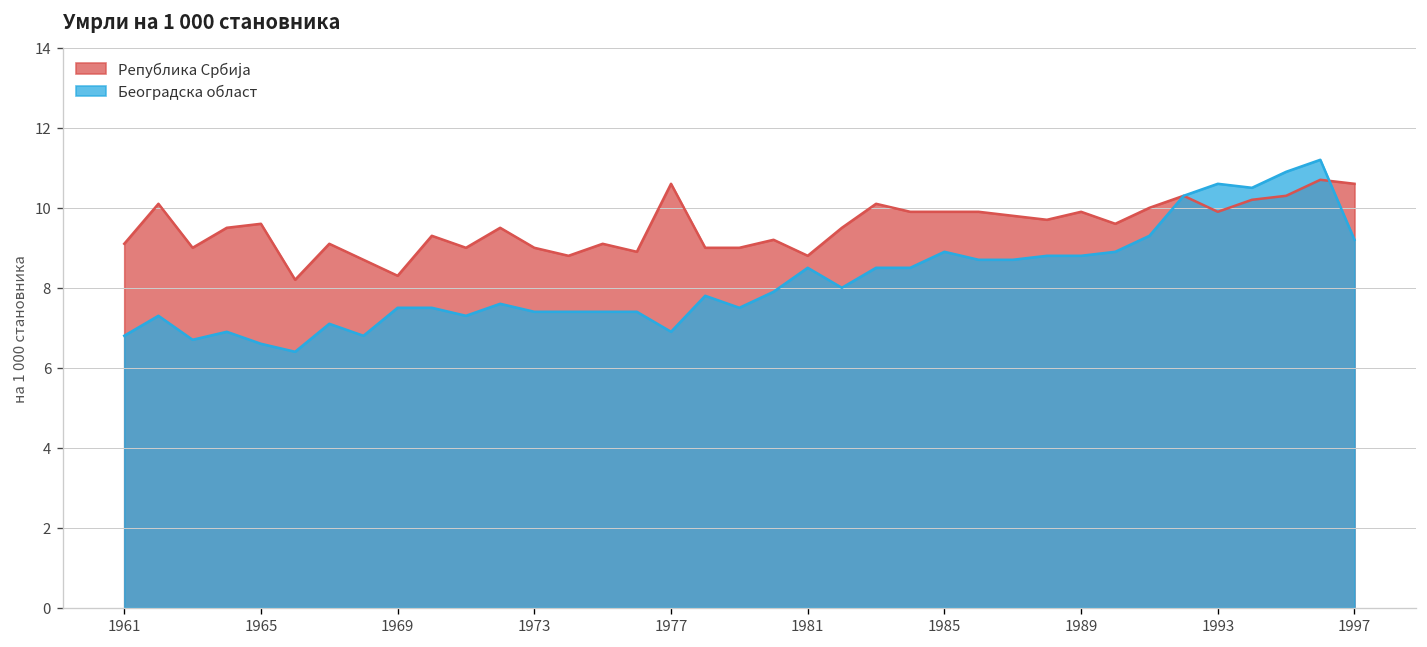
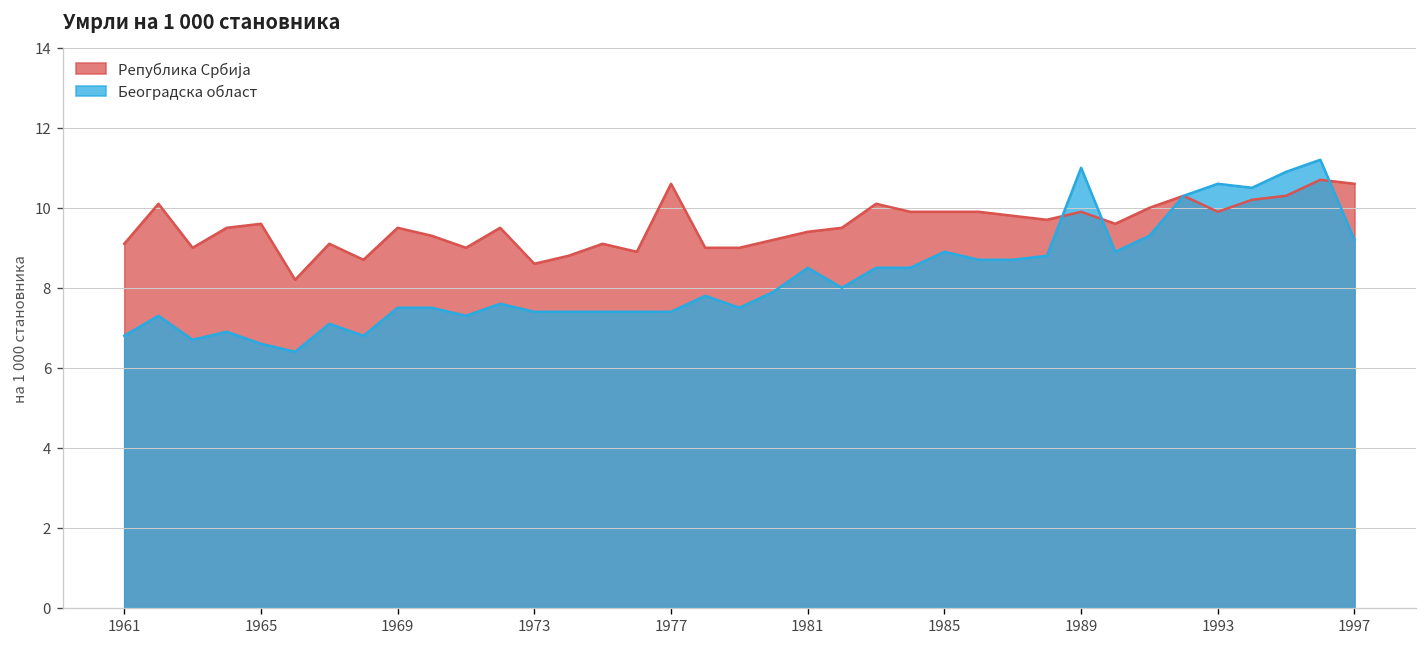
  {
    "Република Србија": {
      "1961": 9.1,
      "1965": 9.6,
-     "1969": 8.3,
-     "1973": 9.0,
+     "1969": 9.5,
+     "1973": 8.6,
      "1977": 10.6,
-     "1981": 8.8,
+     "1981": 9.4,
      "1985": 9.9,
      "1989": 9.9,
      "1993": 9.9,
      "1997": 10.6
    },
    "Београдска област": {
      "1961": 6.8,
      "1965": 6.6,
      "1969": 7.5,
      "1973": 7.4,
-     "1977": 6.9,
+     "1977": 7.4,
      "1981": 8.5,
      "1985": 8.9,
-     "1989": 8.8,
+     "1989": 11.0,
      "1993": 10.6,
      "1997": 9.2
    }
  }
